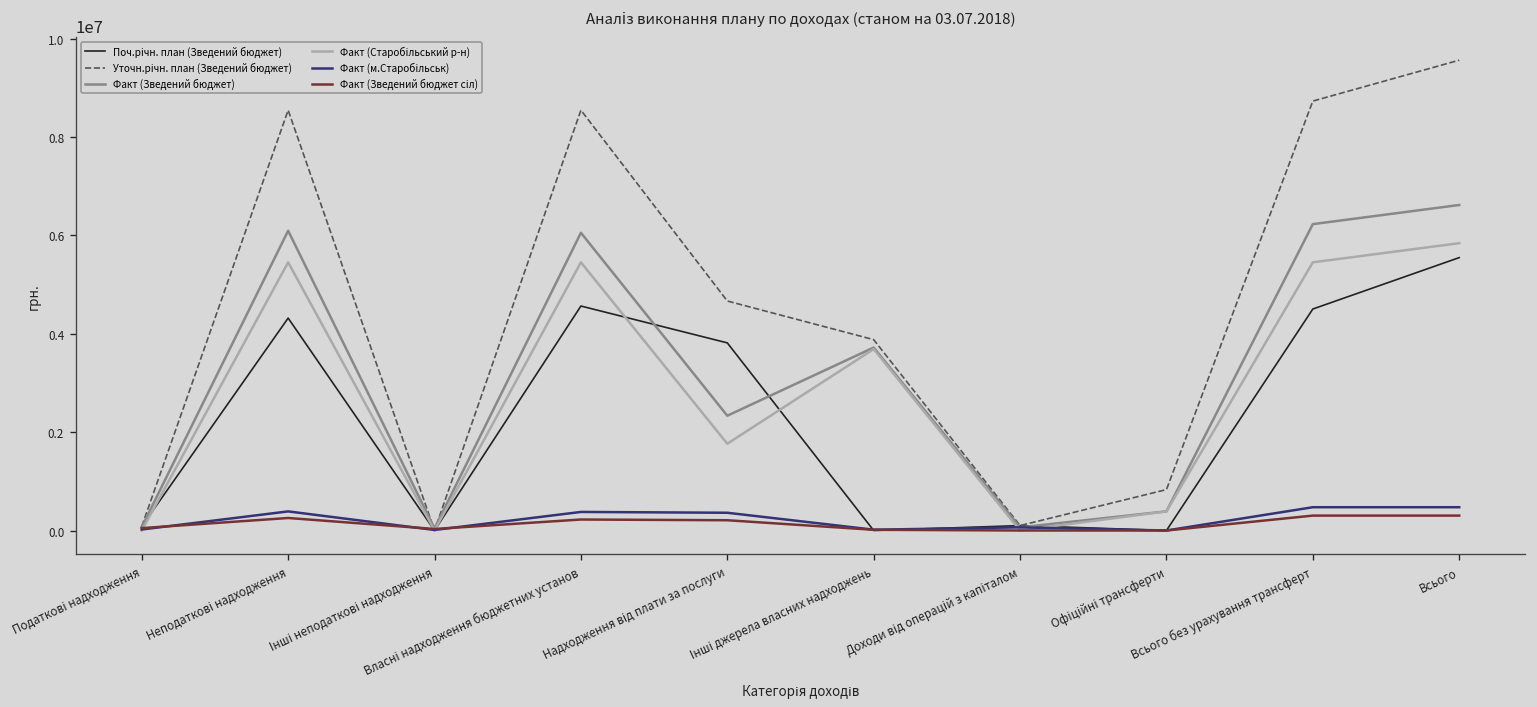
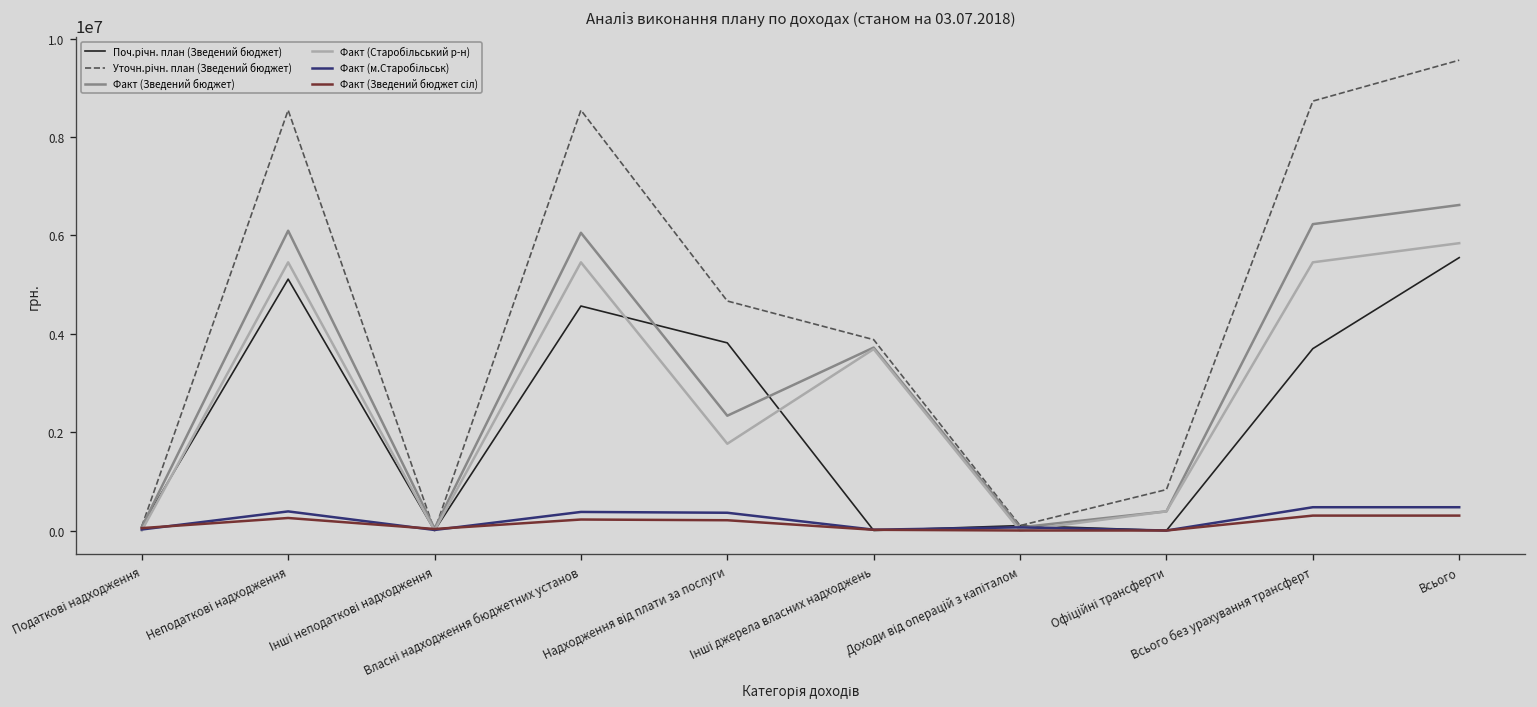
  {
    "Поч.річн. план (Зведений бюджет)": {
-     "Неподаткові надходження": 4300000,
+     "Неподаткові надходження": 5100000,
      "Власні надходження бюджетних установ": 4600000,
      "Надходження від плати за послуги": 3800000,
-     "Всього без урахування трансферт": 4500000,
+     "Всього без урахування трансферт": 3700000,
      "Всього": 5500000
    }
  }
